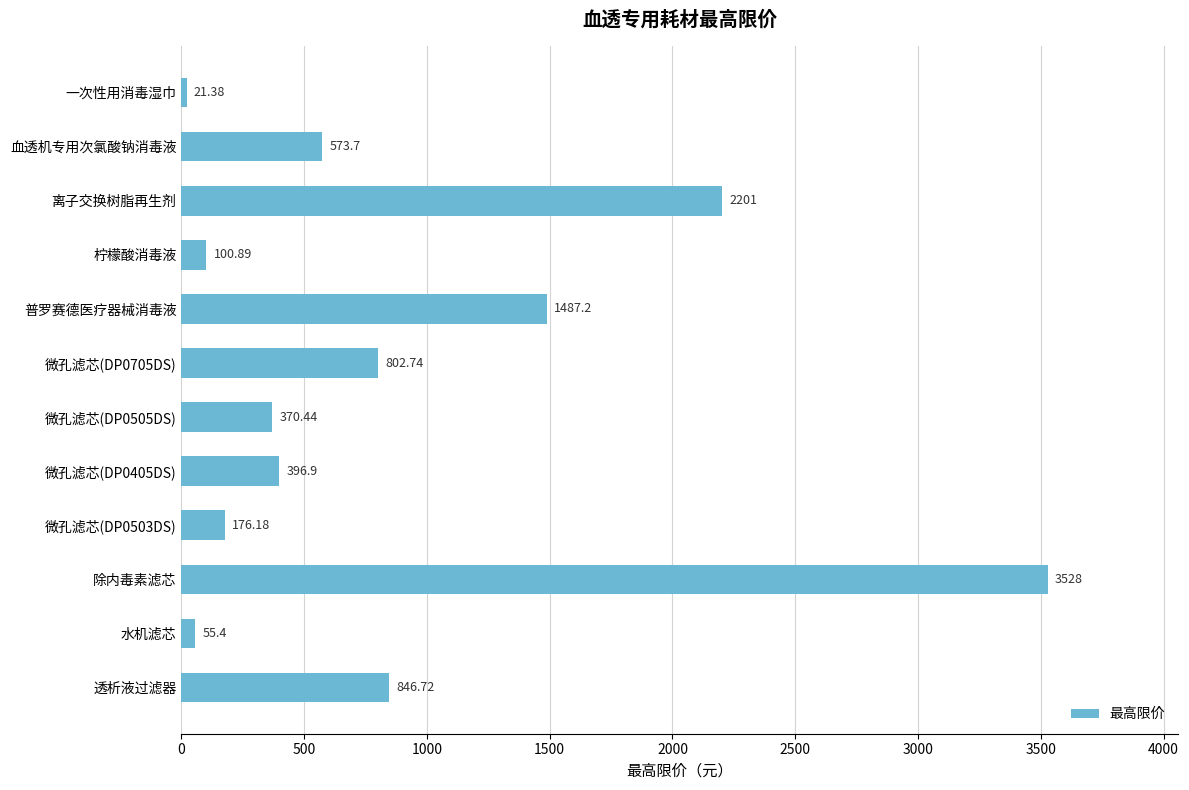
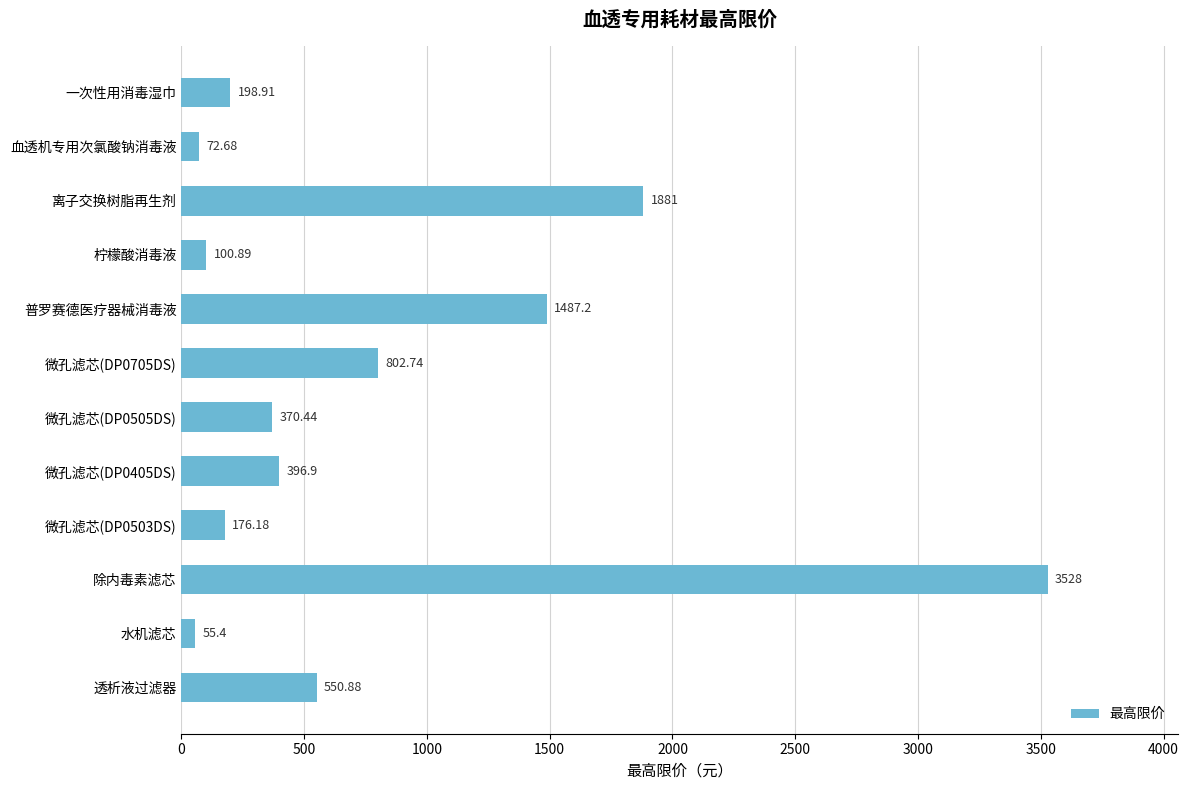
  {
-   "一次性用消毒湿巾": 21.38,
-   "血透机专用次氯酸钠消毒液": 573.7,
-   "离子交换树脂再生剂": 2201,
+   "一次性用消毒湿巾": 198.91,
+   "血透机专用次氯酸钠消毒液": 72.68,
+   "离子交换树脂再生剂": 1881,
    "柠檬酸消毒液": 100.89,
    "普罗赛德医疗器械消毒液": 1487.2,
    "微孔滤芯(DP0705DS)": 802.74,
    "微孔滤芯(DP0505DS)": 370.44,
    "微孔滤芯(DP0405DS)": 396.9,
    "微孔滤芯(DP0503DS)": 176.18,
    "除内毒素滤芯": 3528,
    "水机滤芯": 55.4,
-   "透析液过滤器": 846.72
+   "透析液过滤器": 550.88
  }
